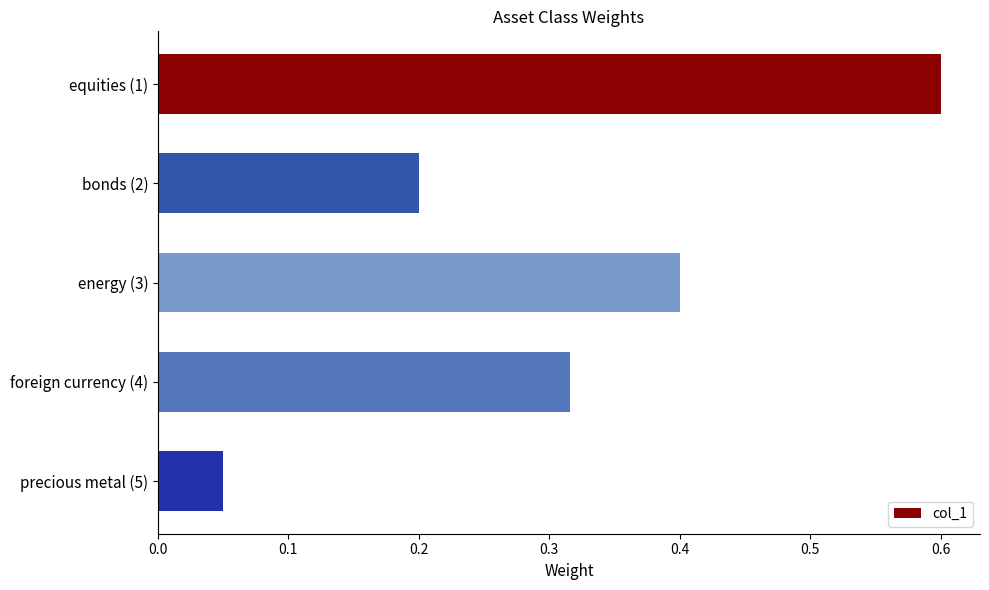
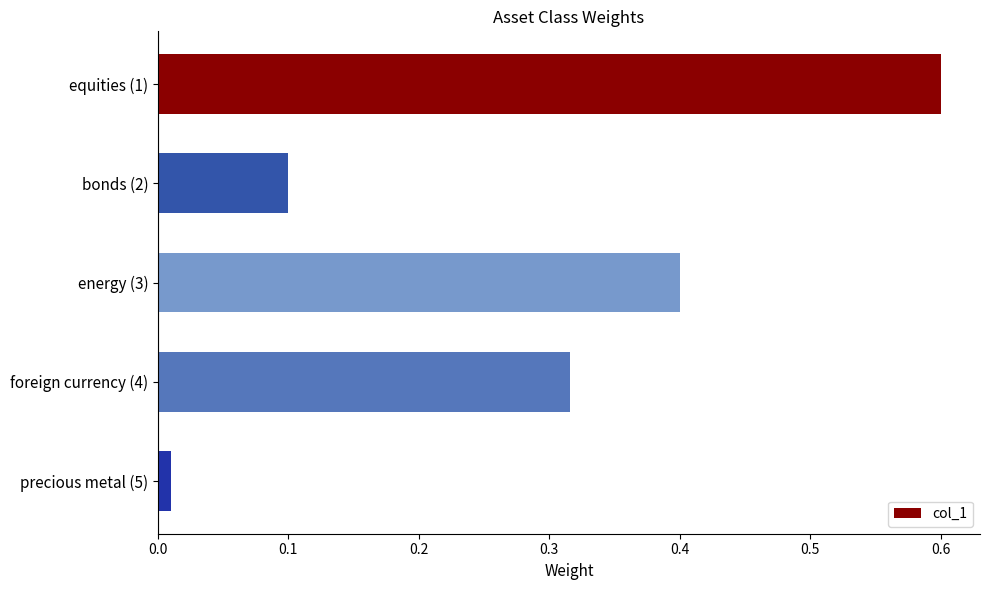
  {
    "equities (1)": 0.60,
-   "bonds (2)": 0.2,
+   "bonds (2)": 0.1,
    "energy (3)": 0.40,
    "foreign currency (4)": 0.316,
-   "precious metal (5)": 0.05
+   "precious metal (5)": 0.01
  }
